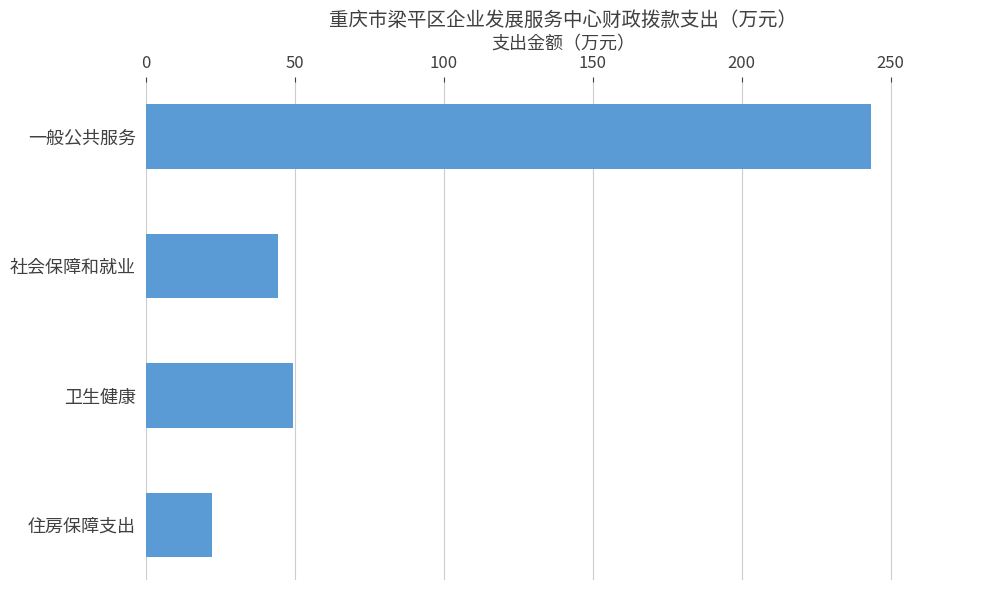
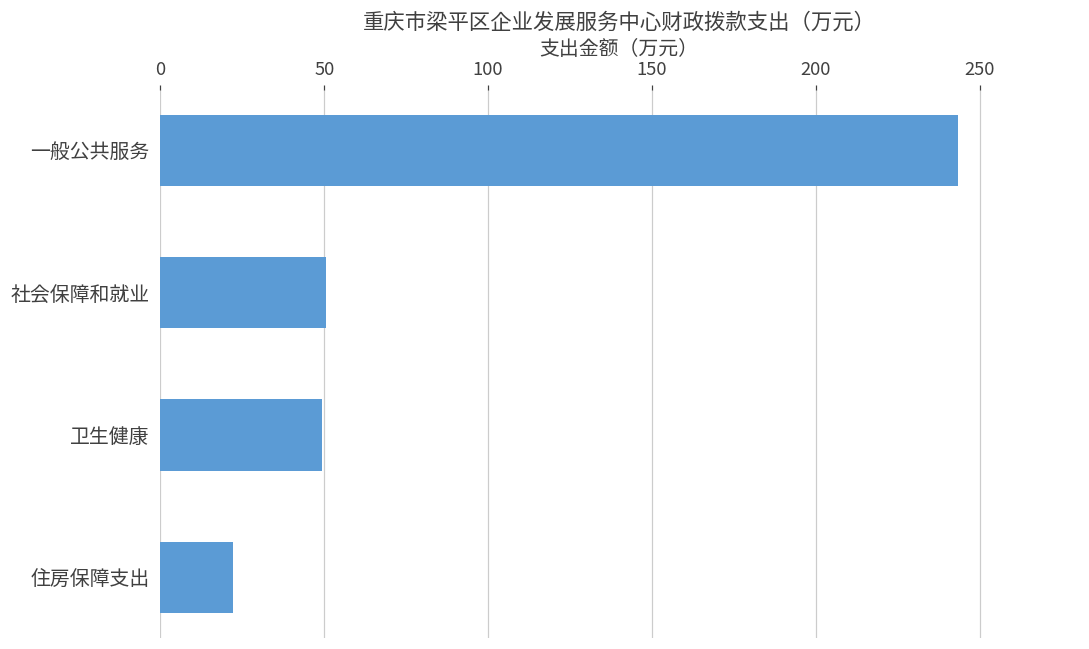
  {
    "一般公共服务": 243,
-   "社会保障和就业": 44,
+   "社会保障和就业": 51,
    "卫生健康": 49,
    "住房保障支出": 22
  }
